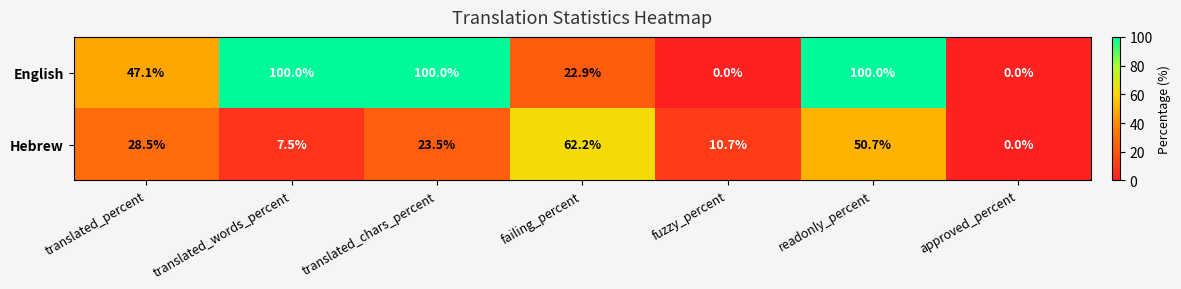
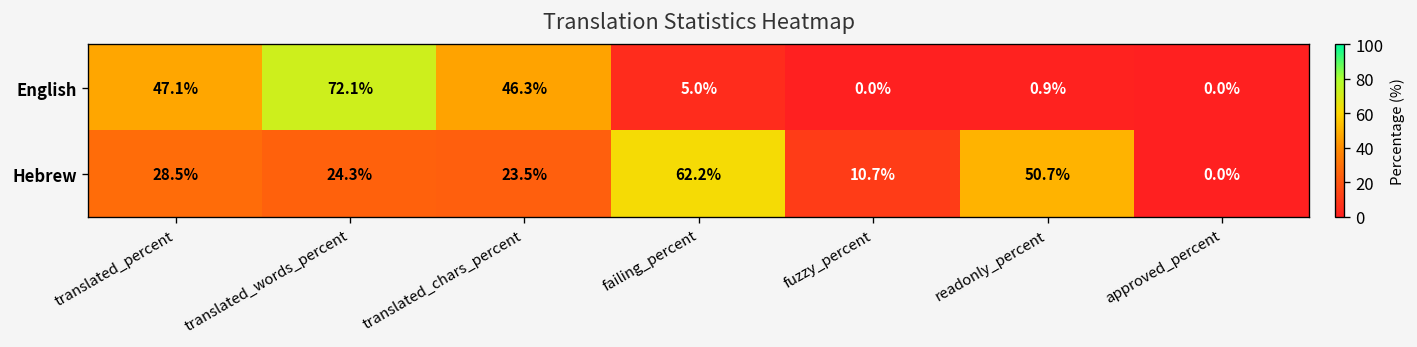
  {
    "English": {
      "translated_percent": "47.1%",
-     "translated_words_percent": "100.0%",
-     "translated_chars_percent": "100.0%",
-     "failing_percent": "22.9%",
+     "translated_words_percent": "72.1%",
+     "translated_chars_percent": "46.3%",
+     "failing_percent": "5.0%",
      "fuzzy_percent": "0.0%",
-     "readonly_percent": "100.0%",
+     "readonly_percent": "0.9%",
      "approved_percent": "0.0%"
    },
    "Hebrew": {
      "translated_percent": "28.5%",
-     "translated_words_percent": "7.5%",
+     "translated_words_percent": "24.3%",
      "translated_chars_percent": "23.5%",
      "failing_percent": "62.2%",
      "fuzzy_percent": "10.7%",
      "readonly_percent": "50.7%",
      "approved_percent": "0.0%"
    }
  }
